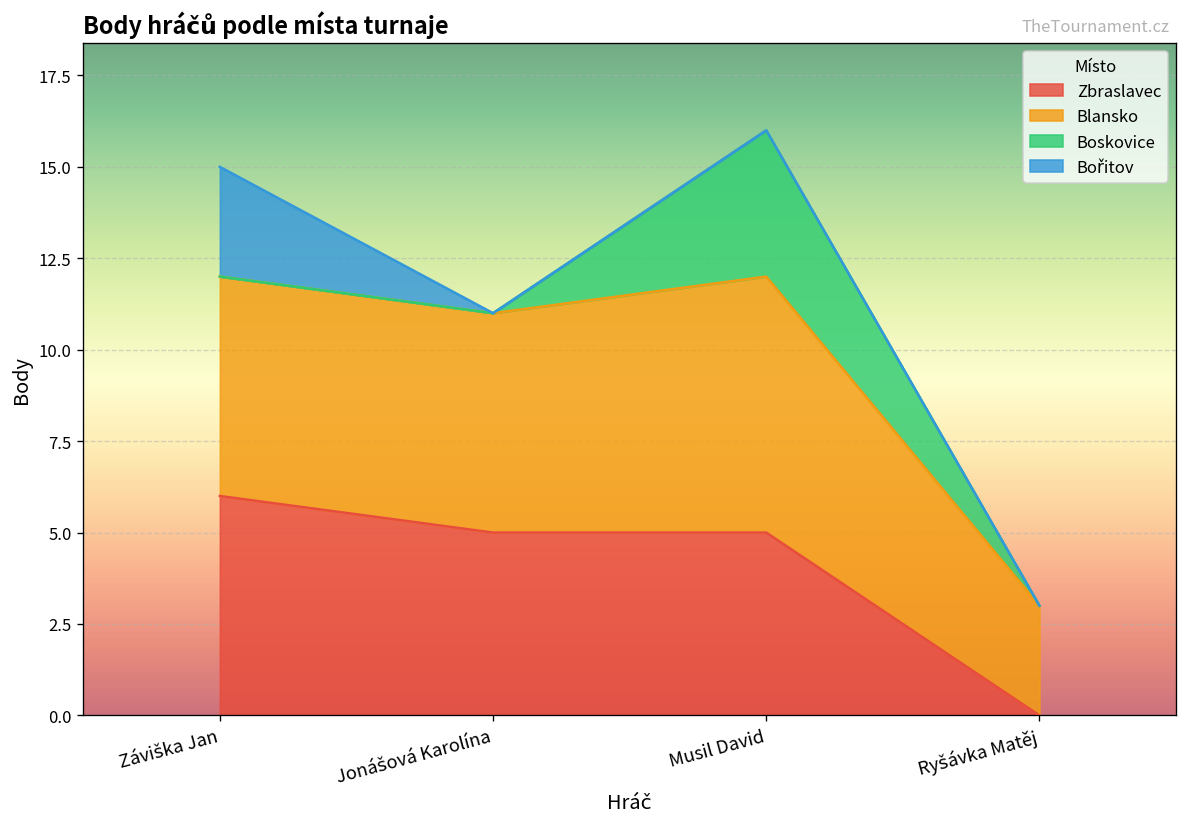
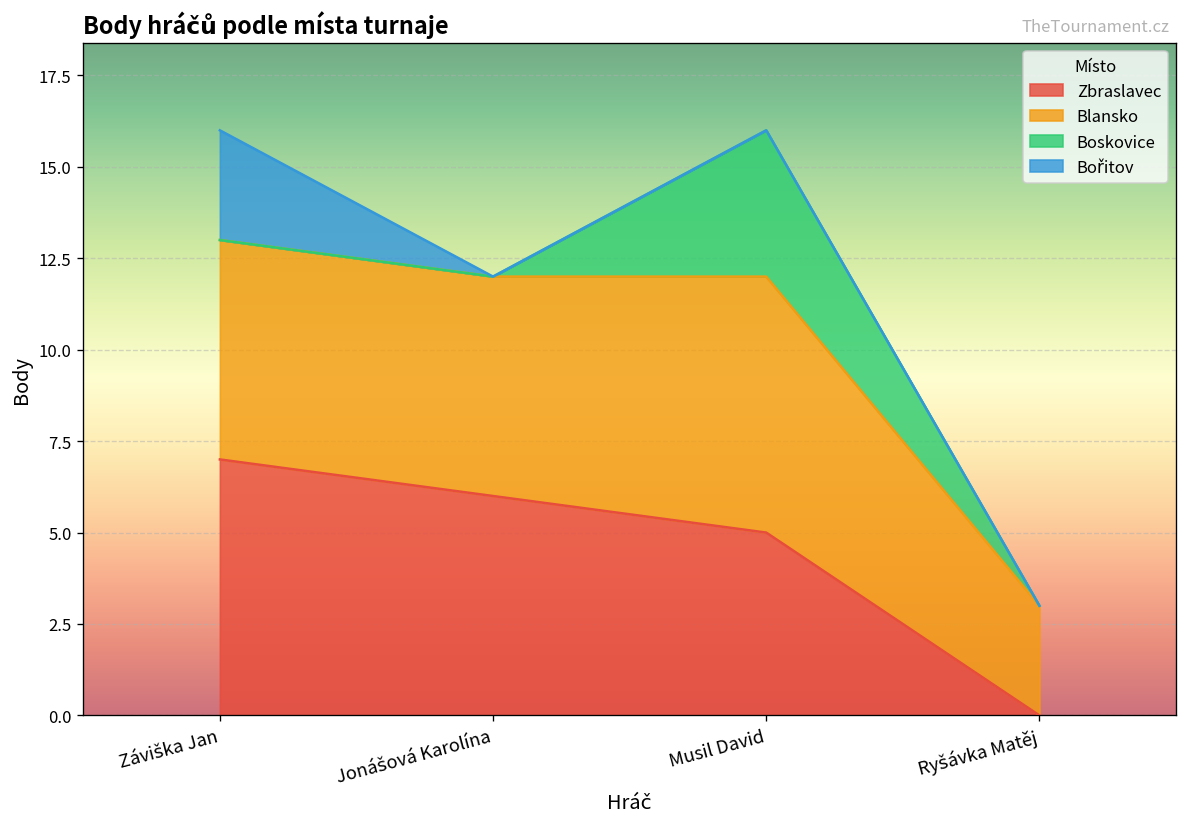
  {
    "Zbraslavec": {
-     "Záviška Jan": 6,
-     "Jonášová Karolína": 5,
+     "Záviška Jan": 7,
+     "Jonášová Karolína": 6,
      "Musil David": 5,
      "Ryšávka Matěj": 0
    },
    "Blansko": {
      "Musil David": 7
    },
    "Bořitov": {
      "Záviška Jan": 3
    }
  }
